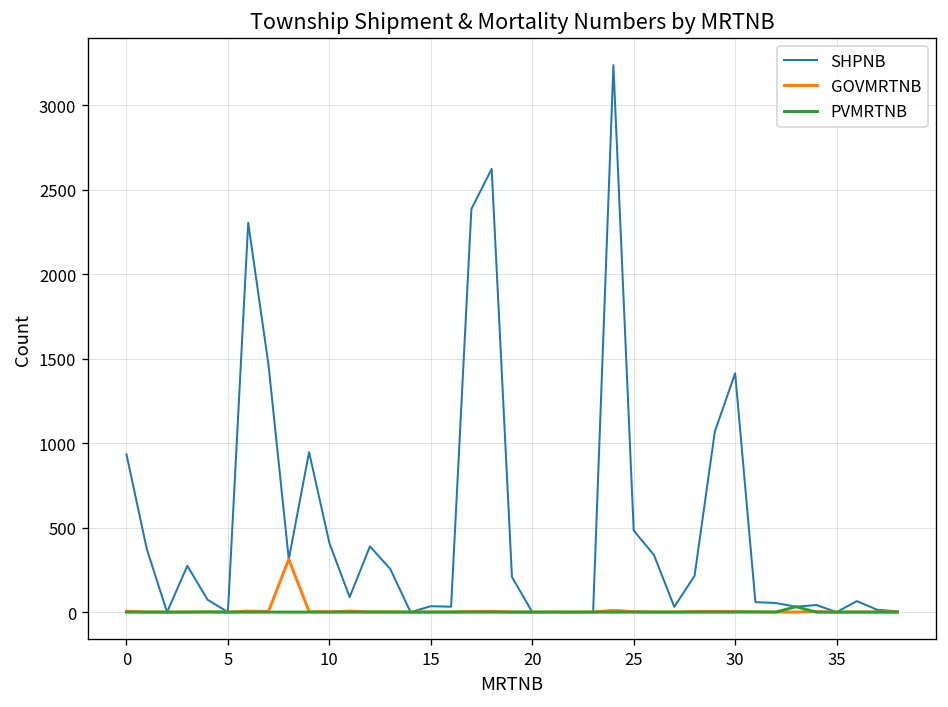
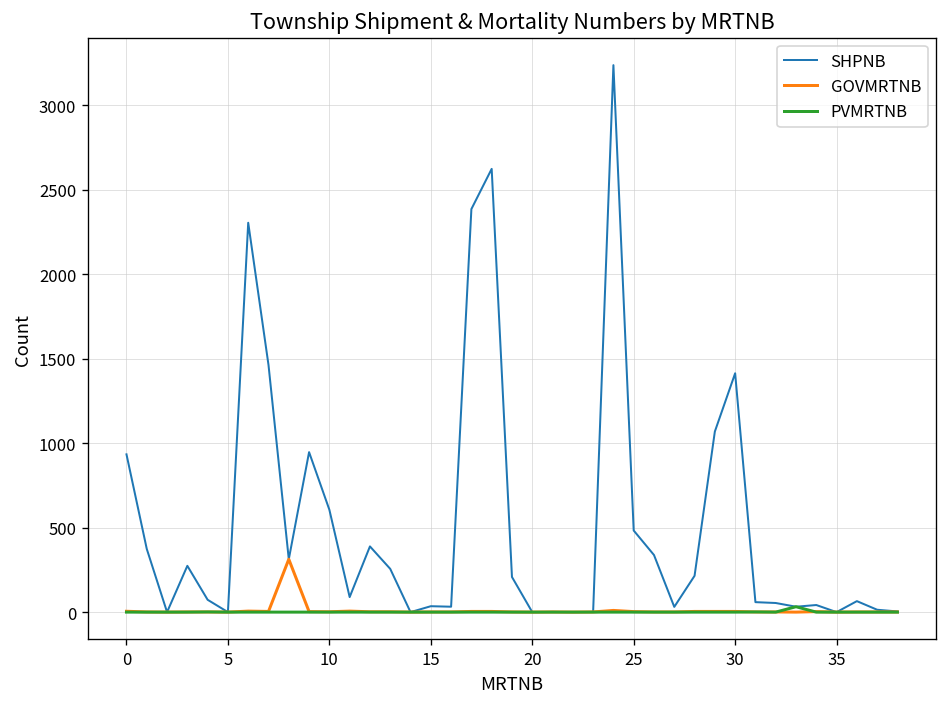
  {
    "SHPNB": {
      "0": 930,
-     "10": 410,
+     "10": 610,
      "15": 40,
      "25": 480,
      "30": 1410
    }
  }
